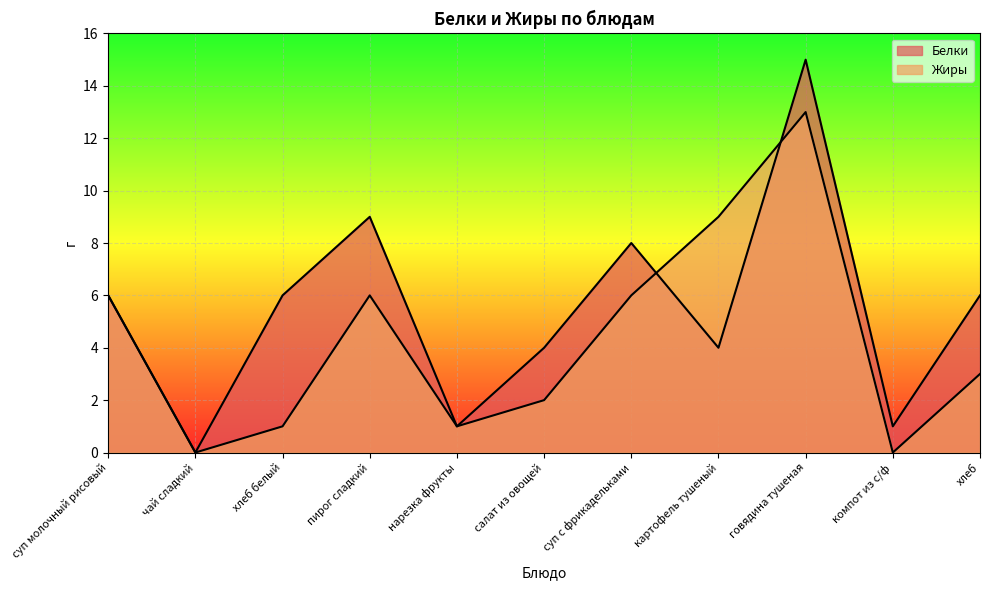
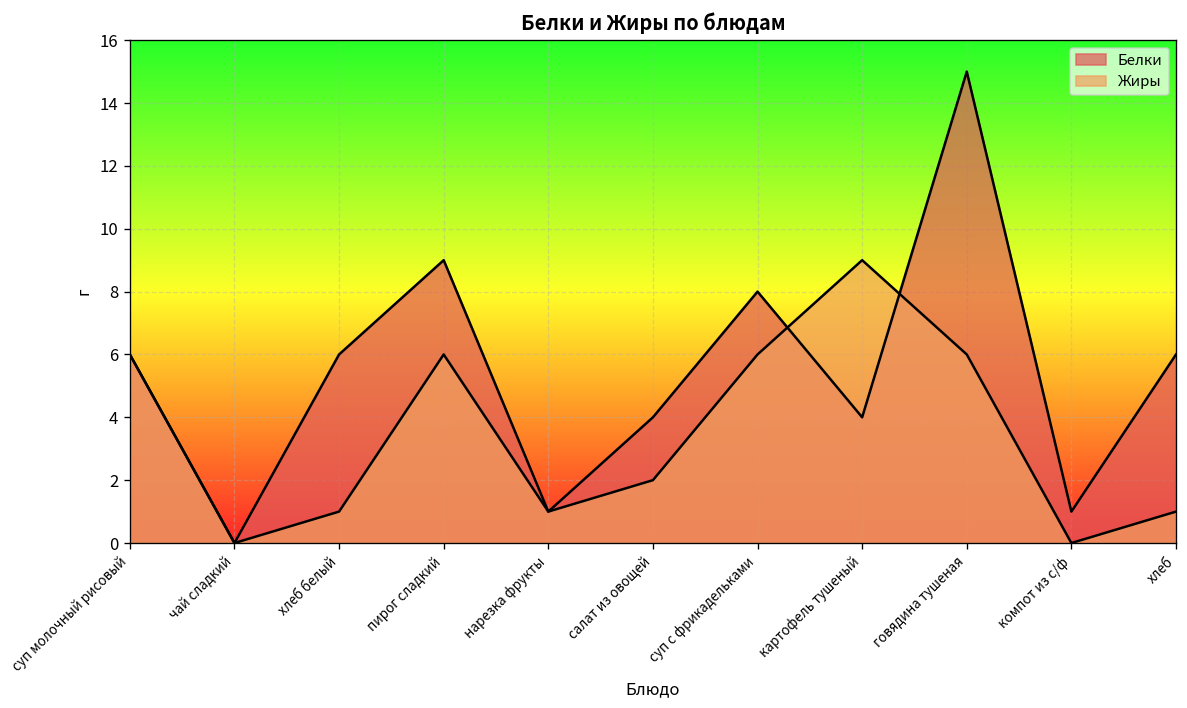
  {
    "Белки": {
      "хлеб белый": 6,
      "пирог сладкий": 9,
      "салат из овощей": 4,
      "суп с фрикадельками": 8,
      "картофель тушеный": 4,
      "говядина тушеная": 15,
      "компот из с/ф": 1,
      "хлеб": 6
    },
    "Жиры": {
      "хлеб белый": 1,
      "пирог сладкий": 6,
      "салат из овощей": 2,
      "суп с фрикадельками": 6,
      "картофель тушеный": 9,
-     "говядина тушеная": 13,
+     "говядина тушеная": 6,
      "компот из с/ф": 0,
-     "хлеб": 3
+     "хлеб": 1
    }
  }
